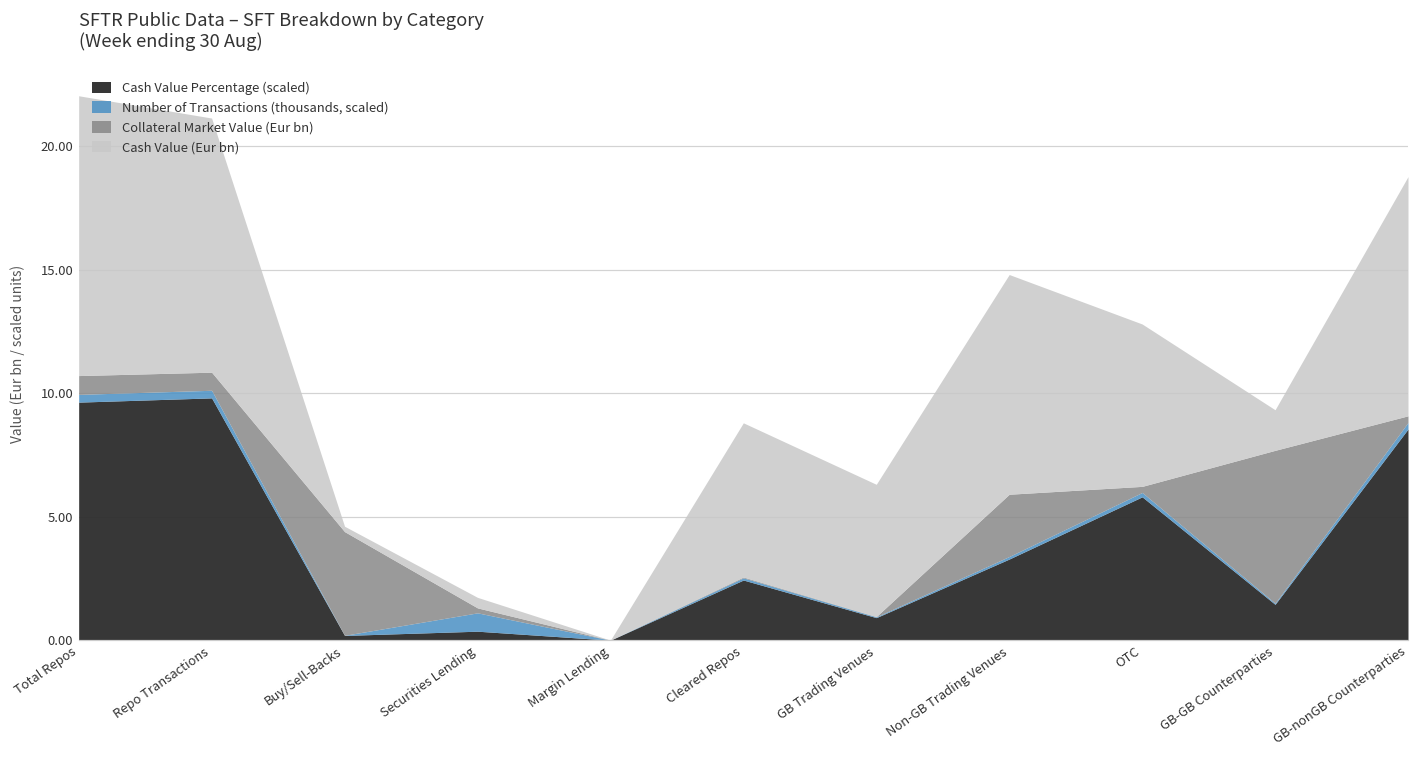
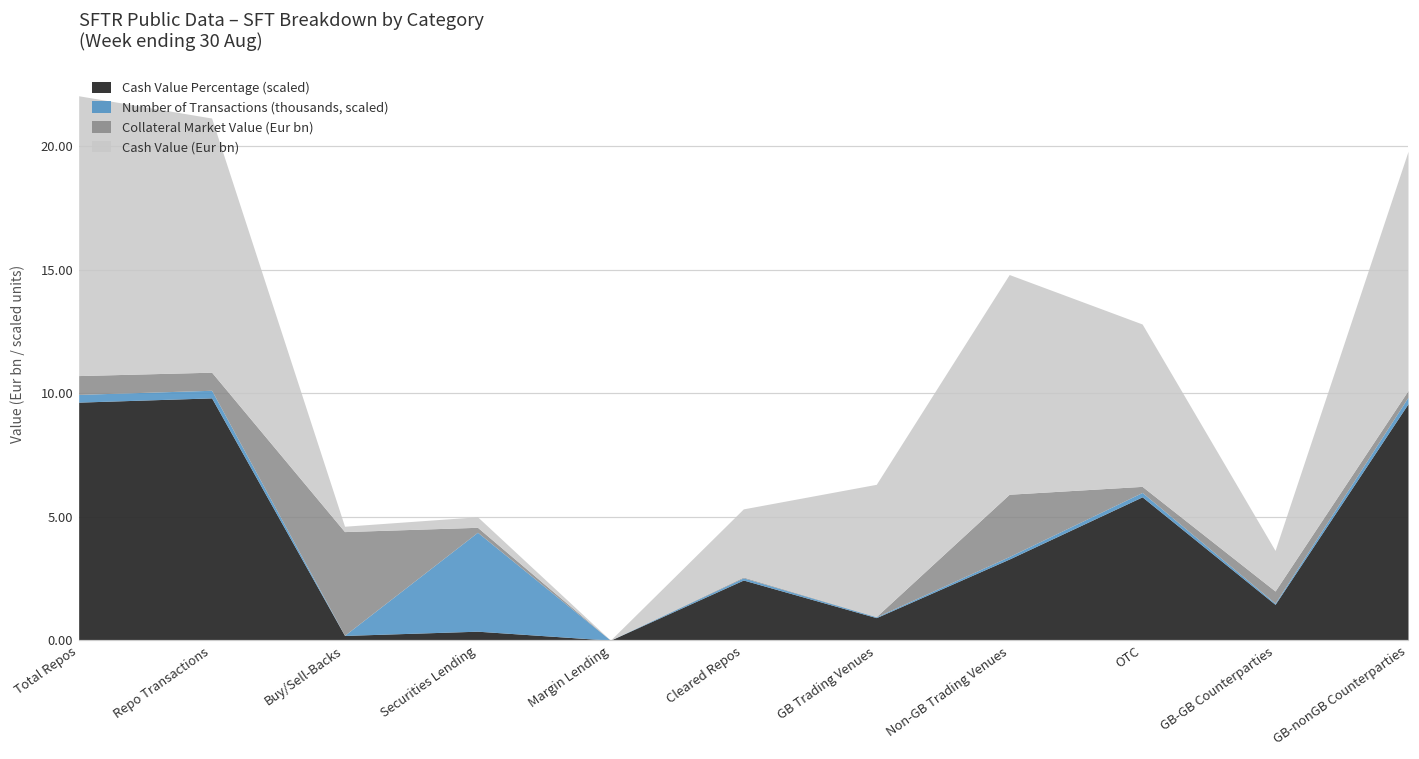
  {
    "Cash Value Percentage (scaled)": {
      "Total Repos": 9.6,
      "Repo Transactions": 9.8,
      "Securities Lending": 0.4,
      "OTC": 5.8,
-     "GB-nonGB Counterparties": 8.5
+     "GB-nonGB Counterparties": 9.6
    },
    "Number of Transactions (thousands, scaled)": {
      "Total Repos": 0.3,
      "Repo Transactions": 0.3,
-     "Securities Lending": 0.7,
+     "Securities Lending": 4.0,
      "OTC": 0.2,
      "GB-nonGB Counterparties": 0.3
    },
    "Collateral Market Value (Eur bn)": {
      "Total Repos": 0.8,
      "Repo Transactions": 0.7,
      "Buy/Sell-Backs": 4.2,
      "Securities Lending": 0.2,
      "Non-GB Trading Venues": 2.5,
      "OTC": 0.2,
-     "GB-GB Counterparties": 6.2,
+     "GB-GB Counterparties": 0.5,
      "GB-nonGB Counterparties": 0.3
    },
    "Cash Value (Eur bn)": {
      "Total Repos": 11.3,
      "Repo Transactions": 10.3,
      "Buy/Sell-Backs": 0.2,
      "Securities Lending": 0.4,
-     "Cleared Repos": 6.2,
+     "Cleared Repos": 2.8,
      "GB Trading Venues": 5.4,
      "Non-GB Trading Venues": 8.9,
      "OTC": 6.6,
      "GB-GB Counterparties": 1.6,
      "GB-nonGB Counterparties": 9.7
    }
  }
